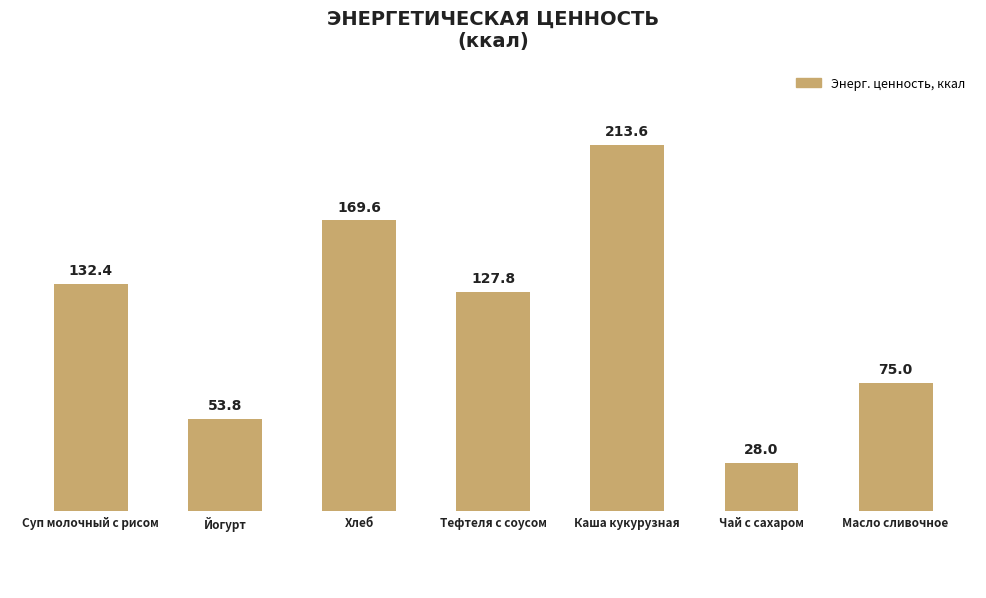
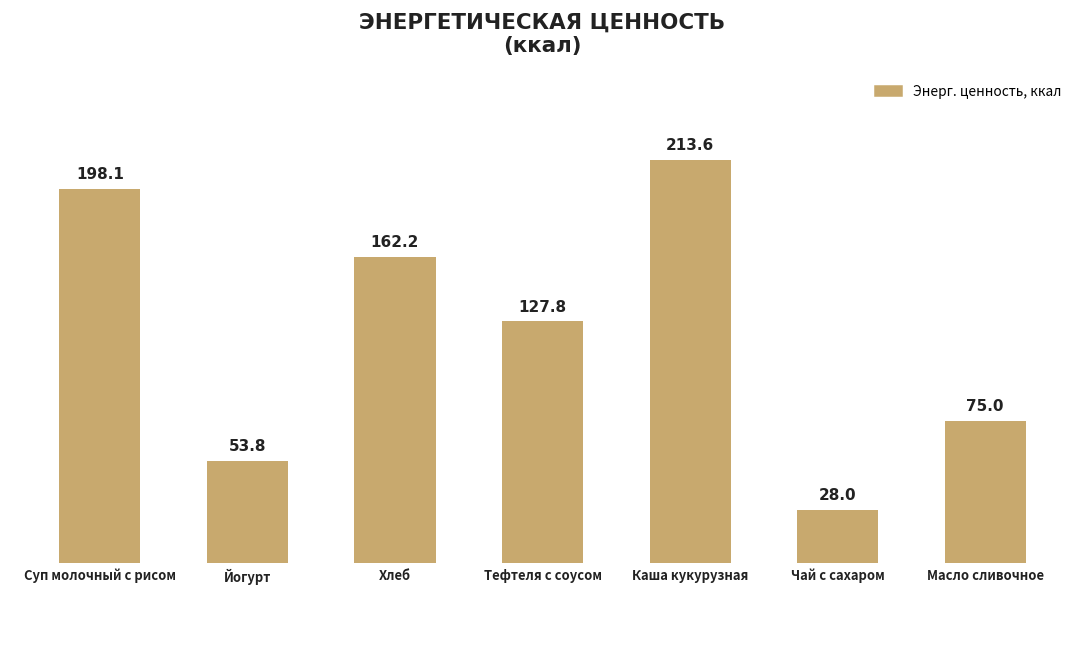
  {
-   "Суп молочный с рисом": 132.4,
+   "Суп молочный с рисом": 198.1,
    "Йогурт": 53.8,
-   "Хлеб": 169.6,
+   "Хлеб": 162.2,
    "Тефтеля с соусом": 127.8,
    "Каша кукурузная": 213.6,
    "Чай с сахаром": 28.0,
    "Масло сливочное": 75.0
  }
